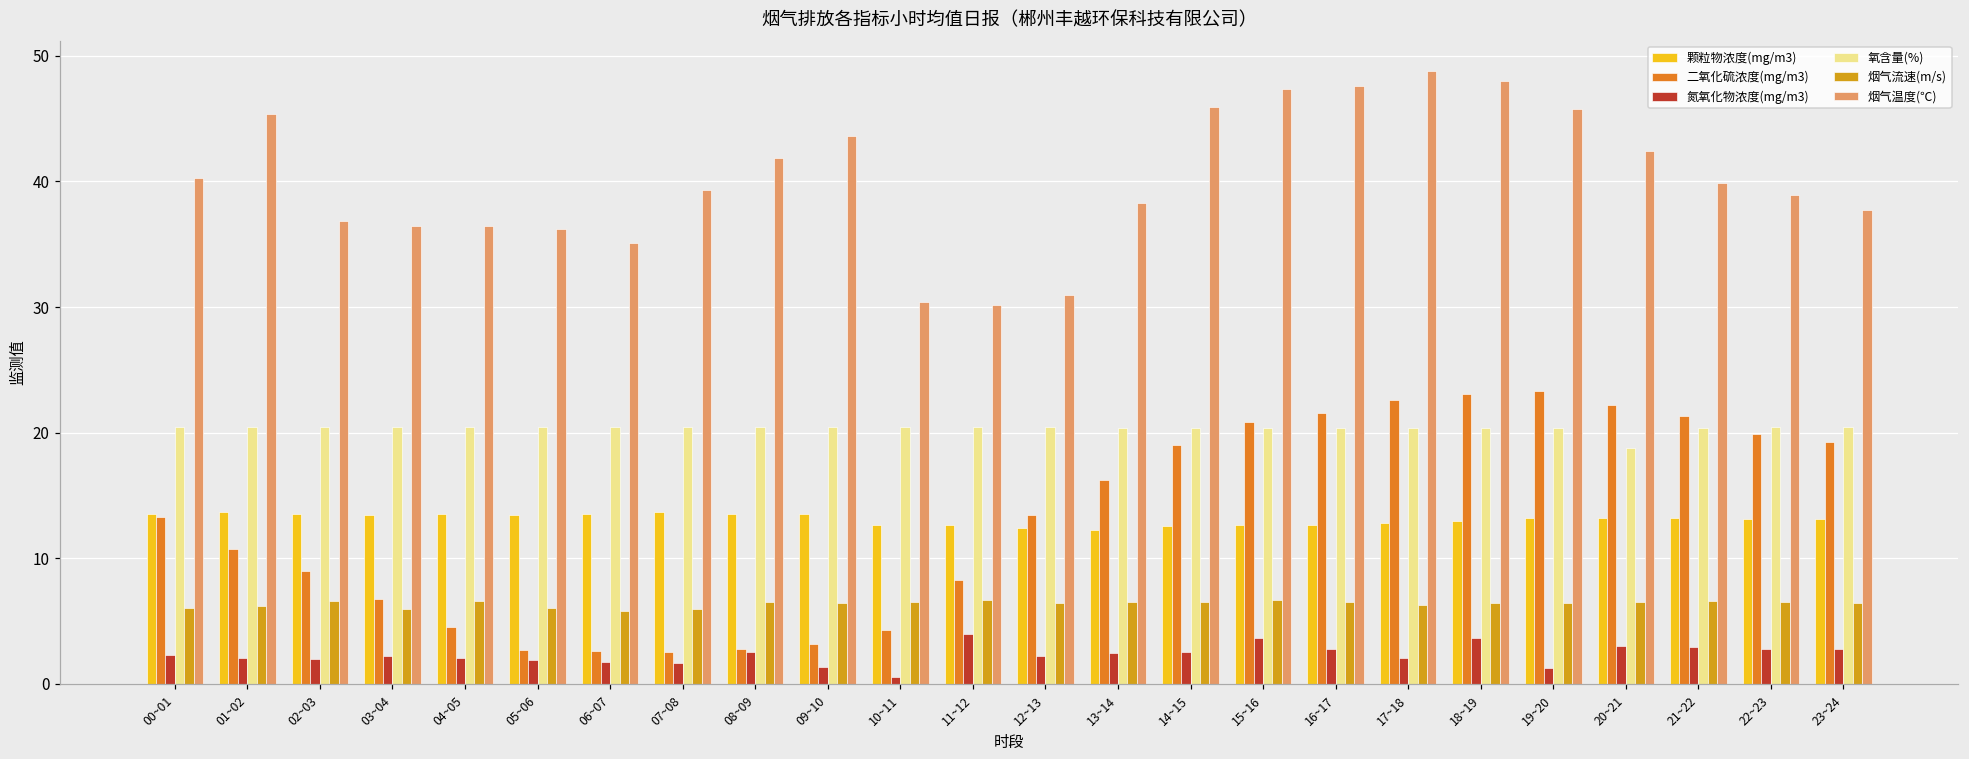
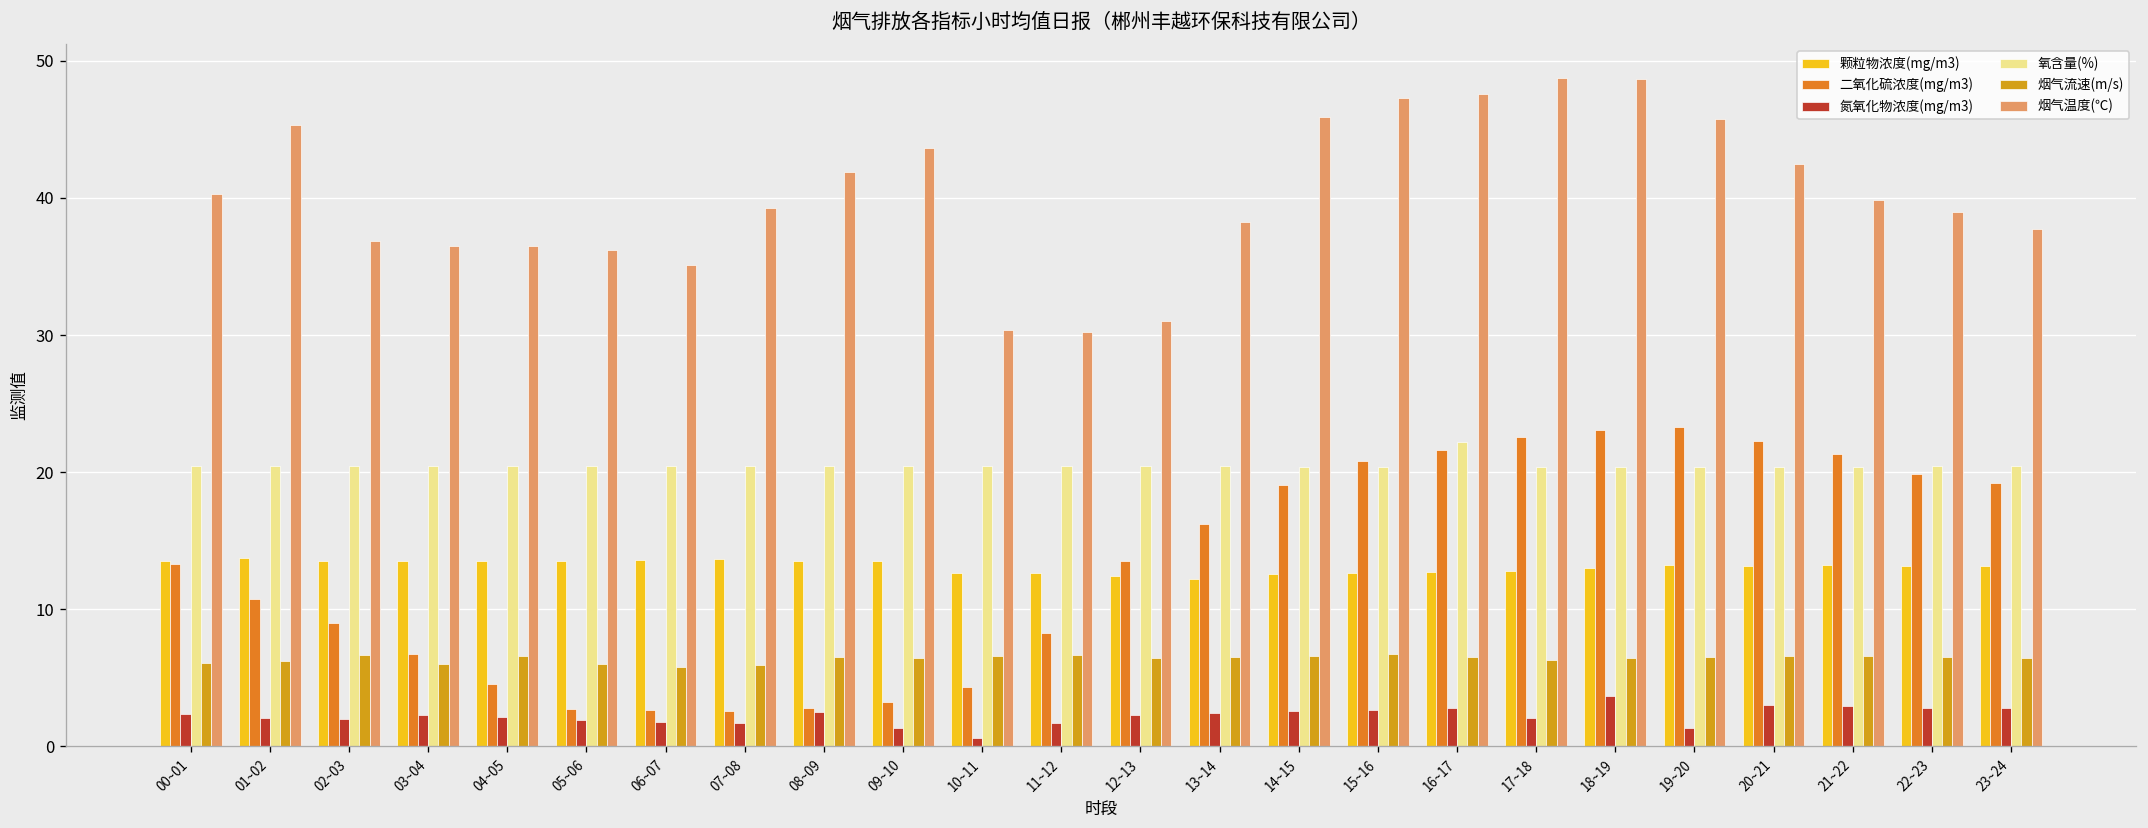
  {
    "氮氧化物浓度(mg/m3)": {
      "00~01": 2.3,
      "01~02": 2.1,
      "02~03": 2.0,
      "03~04": 2.3,
      "04~05": 2.1,
      "05~06": 1.9,
      "06~07": 1.8,
      "07~08": 1.7,
      "08~09": 2.5,
      "09~10": 1.3,
      "10~11": 0.6,
-     "11~12": 4.0,
+     "11~12": 1.7,
      "12~13": 2.2,
      "13~14": 2.4,
      "14~15": 2.6,
-     "15~16": 3.7,
+     "15~16": 2.7,
      "16~17": 2.8,
      "17~18": 2.0,
      "18~19": 3.6,
      "19~20": 1.3,
      "20~21": 3.0,
      "21~22": 2.9,
      "22~23": 2.8,
      "23~24": 2.8
    },
    "氧含量(%)": {
      "00~01": 20.4,
      "01~02": 20.4,
      "02~03": 20.4,
      "03~04": 20.4,
      "04~05": 20.4,
      "05~06": 20.5,
      "06~07": 20.5,
      "07~08": 20.5,
      "08~09": 20.5,
      "09~10": 20.5,
      "10~11": 20.5,
      "11~12": 20.5,
      "12~13": 20.4,
      "13~14": 20.4,
      "14~15": 20.4,
      "15~16": 20.4,
-     "16~17": 20.4,
+     "16~17": 22.2,
      "17~18": 20.4,
      "18~19": 20.4,
      "19~20": 20.4,
-     "20~21": 18.8,
+     "20~21": 20.4,
      "21~22": 20.4,
      "22~23": 20.4,
      "23~24": 20.4
    },
    "烟气温度(℃)": {
      "00~01": 40.3,
      "01~02": 45.4,
      "02~03": 36.8,
      "03~04": 36.5,
      "04~05": 36.5,
      "05~06": 36.2,
      "06~07": 35.1,
      "07~08": 39.3,
      "08~09": 41.9,
      "09~10": 43.7,
      "10~11": 30.4,
      "11~12": 30.2,
      "12~13": 31.0,
      "13~14": 38.2,
      "14~15": 45.9,
      "15~16": 47.3,
      "16~17": 47.6,
      "17~18": 48.8,
-     "18~19": 48.0,
+     "18~19": 48.7,
      "19~20": 45.8,
      "20~21": 42.5,
      "21~22": 39.8,
      "22~23": 39.0,
      "23~24": 37.7
    }
  }
